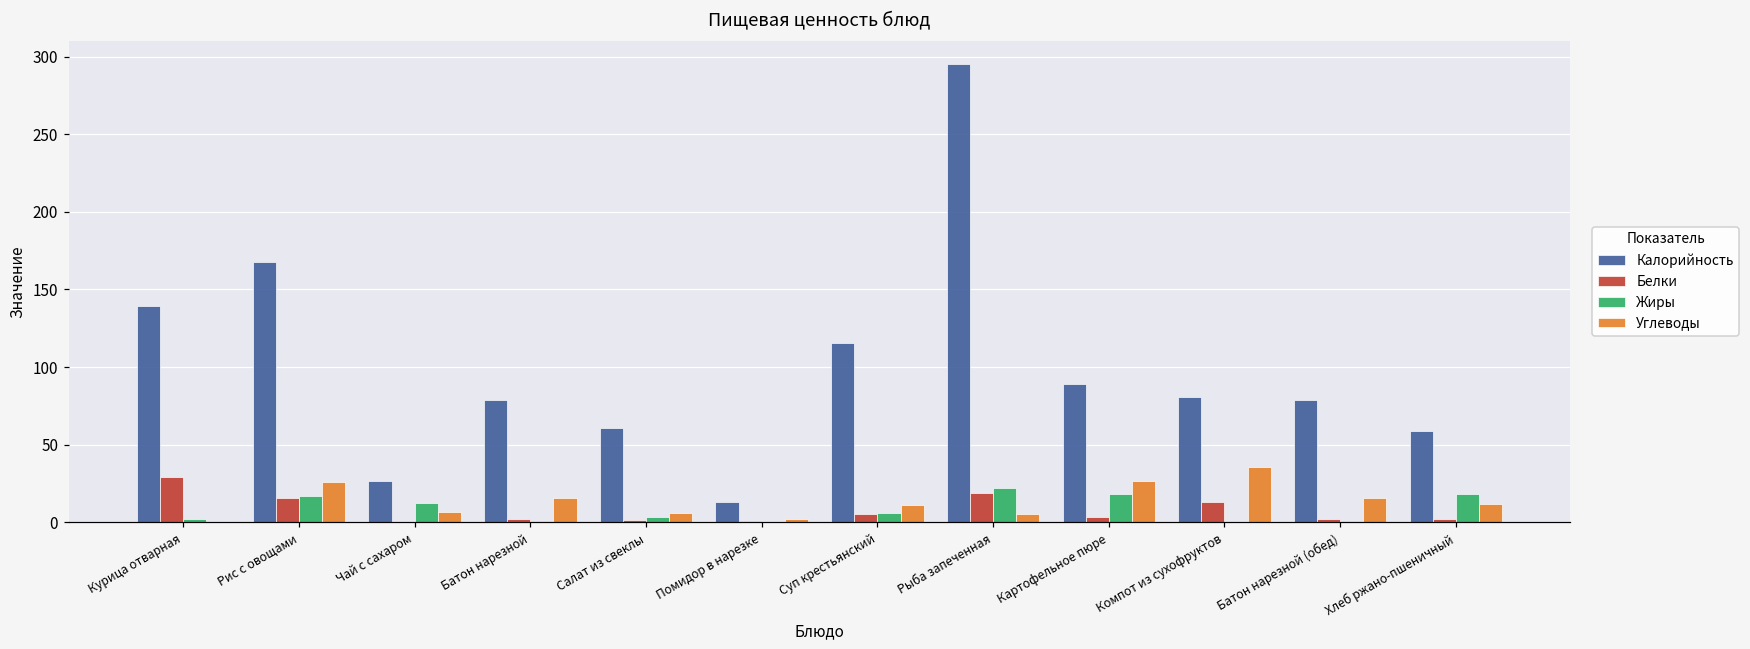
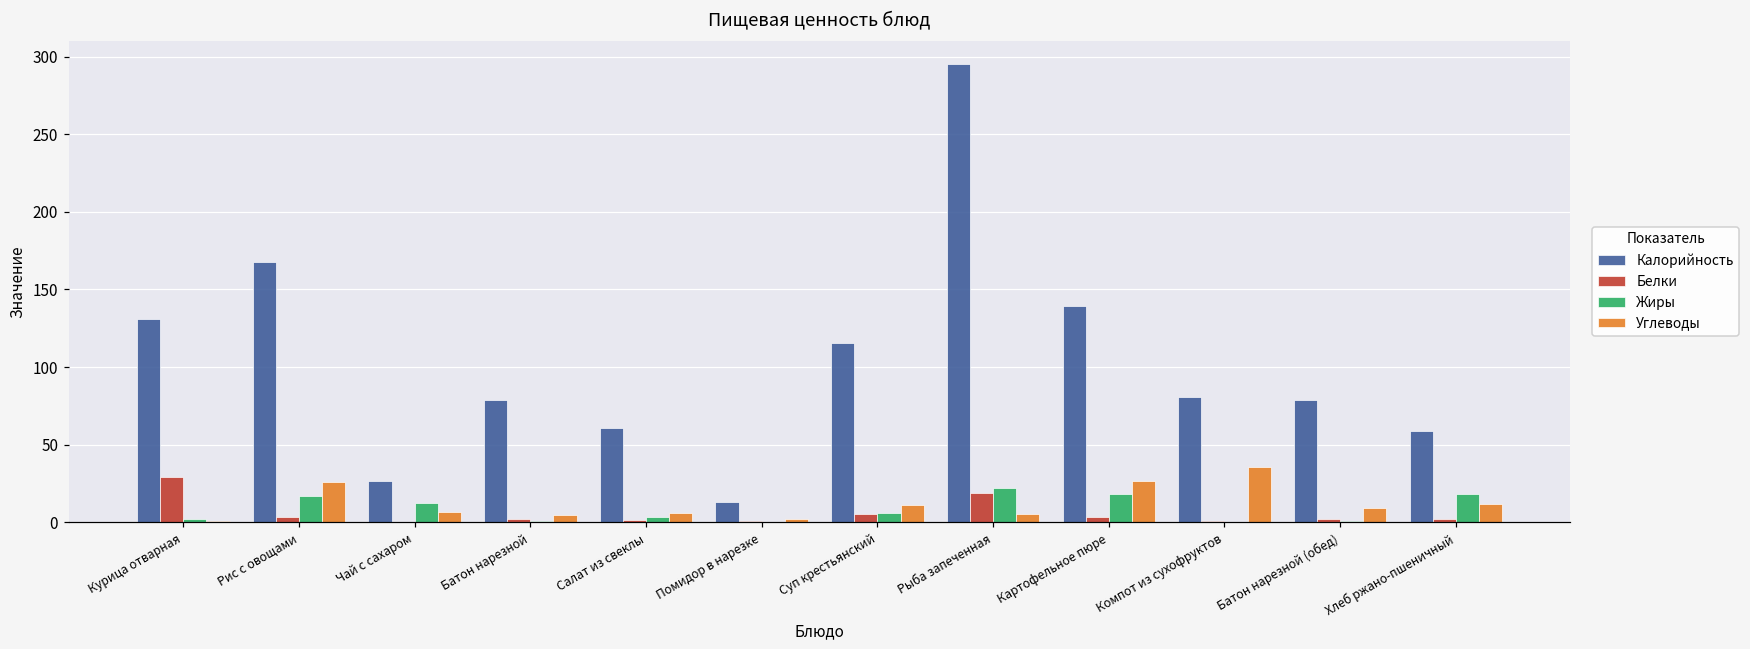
  {
    "Калорийность": {
-     "Курица отварная": 139,
+     "Курица отварная": 131,
      "Рис с овощами": 168,
      "Чай с сахаром": 27,
      "Батон нарезной": 79,
      "Салат из свеклы": 61,
      "Помидор в нарезке": 13,
      "Суп крестьянский": 116,
      "Рыба запеченная": 296,
-     "Картофельное пюре": 89,
+     "Картофельное пюре": 139,
      "Компот из сухофруктов": 81,
      "Батон нарезной (обед)": 79,
      "Хлеб ржано-пшеничный": 59
    },
    "Белки": {
      "Курица отварная": 29,
-     "Рис с овощами": 16,
+     "Рис с овощами": 3,
      "Батон нарезной": 2,
      "Суп крестьянский": 5,
      "Рыба запеченная": 19,
      "Картофельное пюре": 3,
-     "Компот из сухофруктов": 13,
+     "Компот из сухофруктов": 1,
      "Батон нарезной (обед)": 2,
      "Хлеб ржано-пшеничный": 2
    },
    "Жиры": {
      "Курица отварная": 2,
      "Рис с овощами": 17,
      "Чай с сахаром": 12,
      "Салат из свеклы": 4,
      "Суп крестьянский": 6,
      "Рыба запеченная": 22,
      "Картофельное пюре": 18,
      "Компот из сухофруктов": 0,
      "Хлеб ржано-пшеничный": 18
    },
    "Углеводы": {
      "Рис с овощами": 26,
      "Чай с сахаром": 6,
-     "Батон нарезной": 15,
+     "Батон нарезной": 5,
      "Салат из свеклы": 6,
      "Помидор в нарезке": 2,
      "Суп крестьянский": 11,
      "Рыба запеченная": 6,
      "Картофельное пюре": 27,
      "Компот из сухофруктов": 35,
-     "Батон нарезной (обед)": 15,
+     "Батон нарезной (обед)": 9,
      "Хлеб ржано-пшеничный": 12
    }
  }
